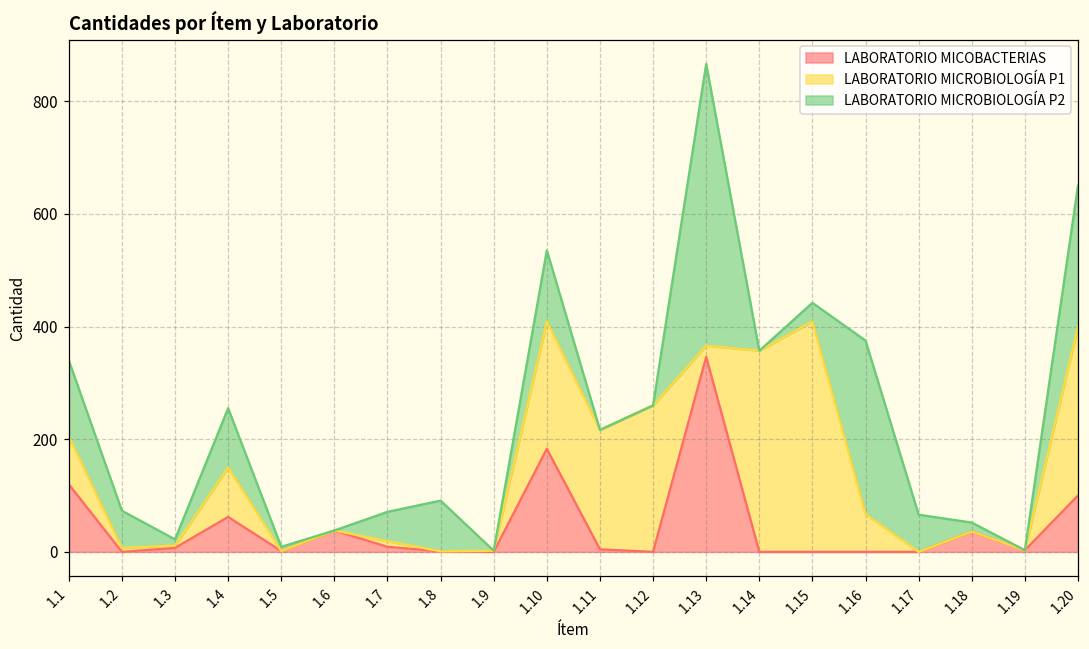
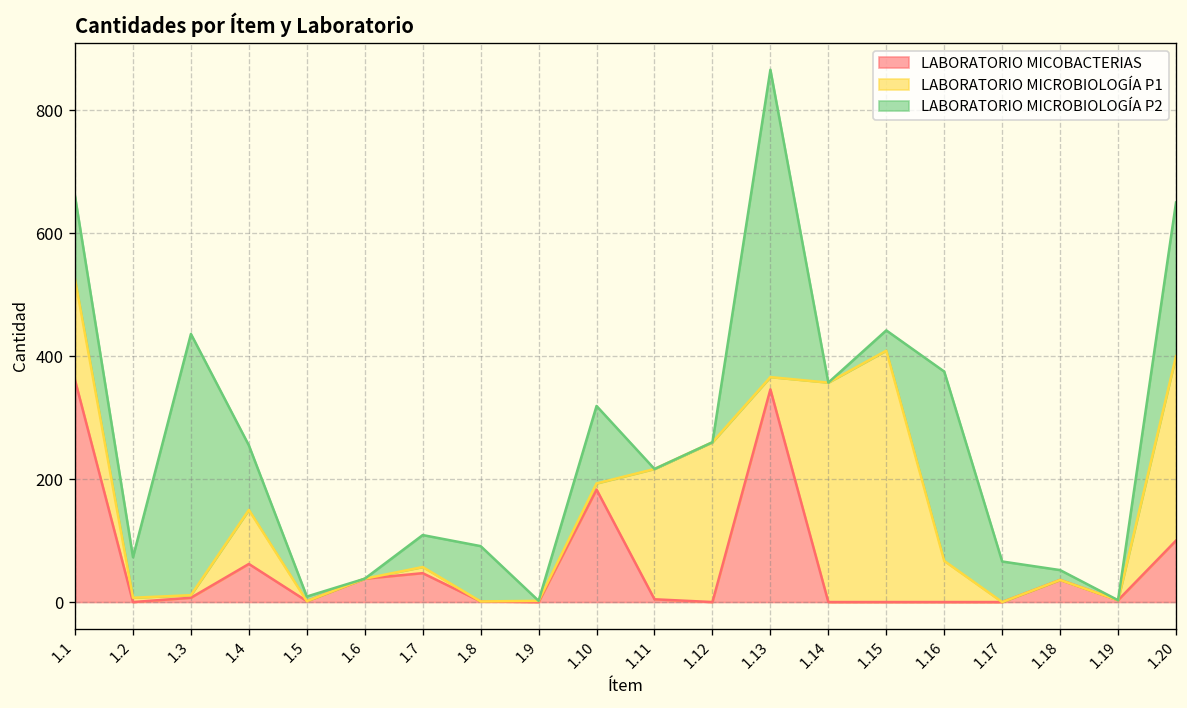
  {
    "LABORATORIO MICOBACTERIAS": {
-     "1.1": 120,
+     "1.1": 360,
      "1.2": 0,
      "1.4": 60,
-     "1.7": 10,
+     "1.7": 50,
      "1.10": 180,
      "1.11": 0,
      "1.12": 0,
      "1.13": 350,
      "1.14": 0,
      "1.15": 0,
      "1.16": 0,
      "1.20": 100
    },
    "LABORATORIO MICROBIOLOGÍA P1": {
-     "1.1": 90,
+     "1.1": 160,
      "1.2": 10,
      "1.4": 90,
      "1.7": 10,
-     "1.10": 230,
+     "1.10": 10,
      "1.13": 20,
      "1.15": 410,
      "1.16": 70,
      "1.20": 300
    },
    "LABORATORIO MICROBIOLOGÍA P2": {
      "1.1": 140,
      "1.2": 70,
-     "1.3": 10,
+     "1.3": 430,
      "1.4": 110,
      "1.5": 10,
      "1.7": 50,
      "1.8": 90,
      "1.10": 130,
      "1.13": 500,
      "1.15": 30,
      "1.16": 310,
      "1.17": 70,
      "1.18": 20,
      "1.20": 250
    }
  }
